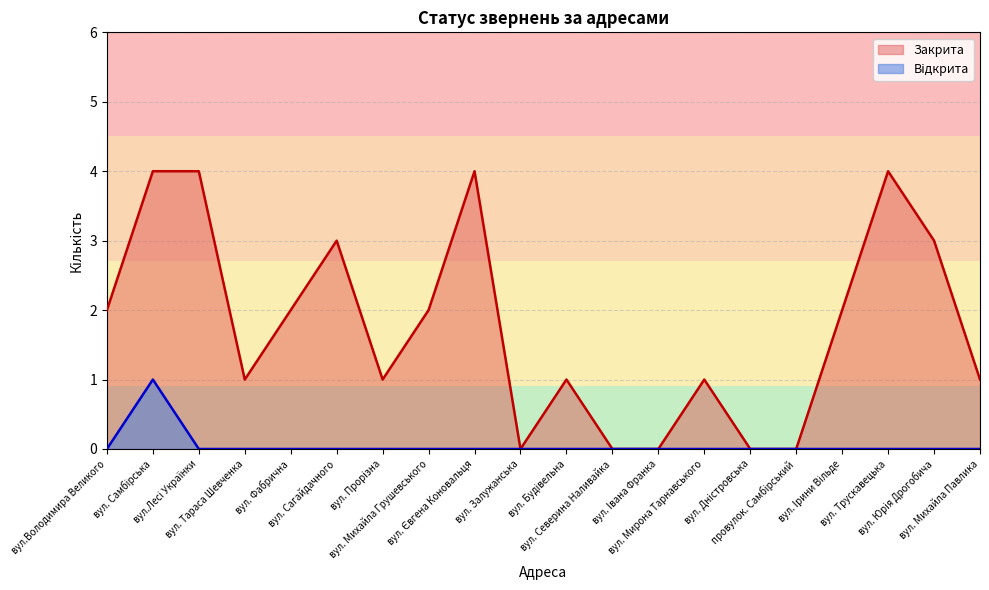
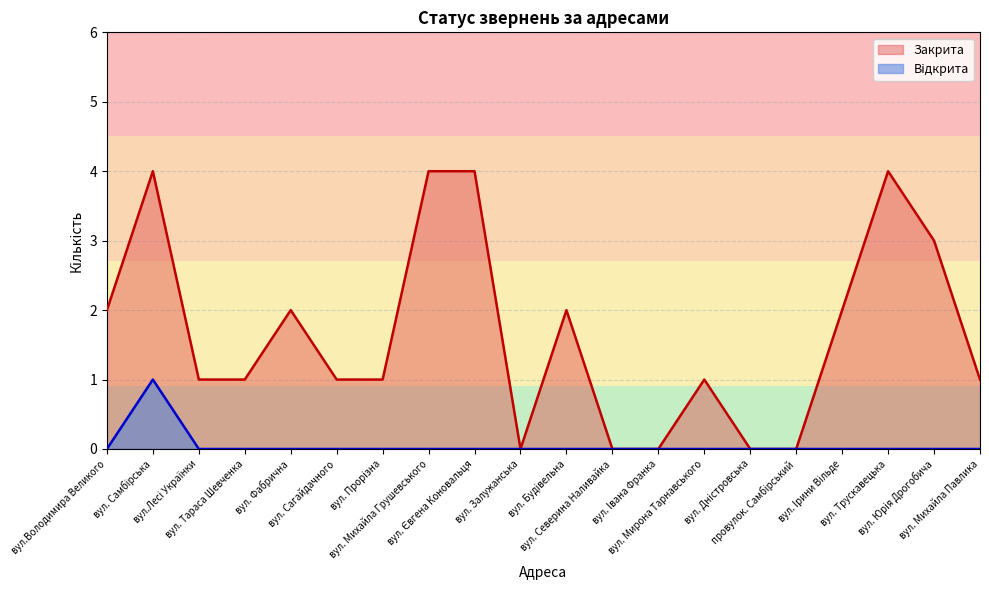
  {
    "Закрита": {
      "вул.Володимира Великого": 2,
      "вул. Самбірська": 4,
-     "вул.Лесі Українки": 4,
+     "вул.Лесі Українки": 1,
      "вул. Тараса Шевченка": 1,
      "вул. Фабрична": 2,
-     "вул. Сагайдачного": 3,
+     "вул. Сагайдачного": 1,
      "вул. Прорізна": 1,
-     "вул. Михайла Грушевського": 2,
+     "вул. Михайла Грушевського": 4,
      "вул. Євгена Коновальця": 4,
-     "вул. Будівельна": 1,
+     "вул. Будівельна": 2,
      "вул. Мирона Тарнавського": 1,
      "вул. Ірини Вільде": 2,
      "вул. Трускавецька": 4,
      "вул. Юрія Дрогобича": 3,
      "вул. Михайла Павлика": 1
    },
    "Відкрита": {
      "вул.Володимира Великого": 0,
      "вул. Самбірська": 1,
      "вул.Лесі Українки": 0,
      "вул. Тараса Шевченка": 0,
      "вул. Фабрична": 0,
      "вул. Сагайдачного": 0,
      "вул. Прорізна": 0,
      "вул. Михайла Грушевського": 0,
      "вул. Євгена Коновальця": 0,
      "вул. Будівельна": 0,
      "вул. Мирона Тарнавського": 0,
      "вул. Ірини Вільде": 0,
      "вул. Трускавецька": 0,
      "вул. Юрія Дрогобича": 0,
      "вул. Михайла Павлика": 0
    }
  }
